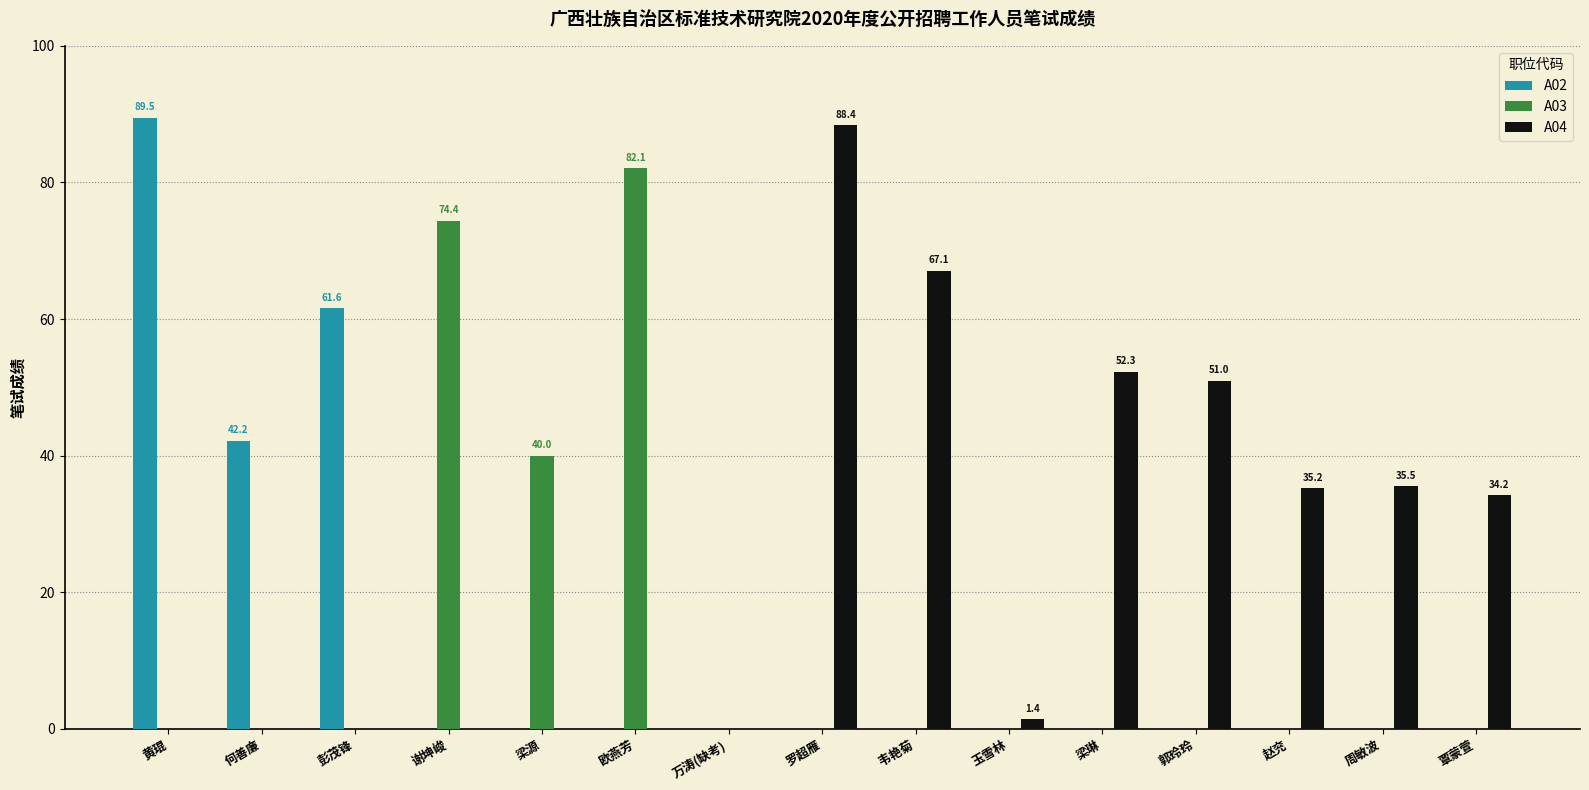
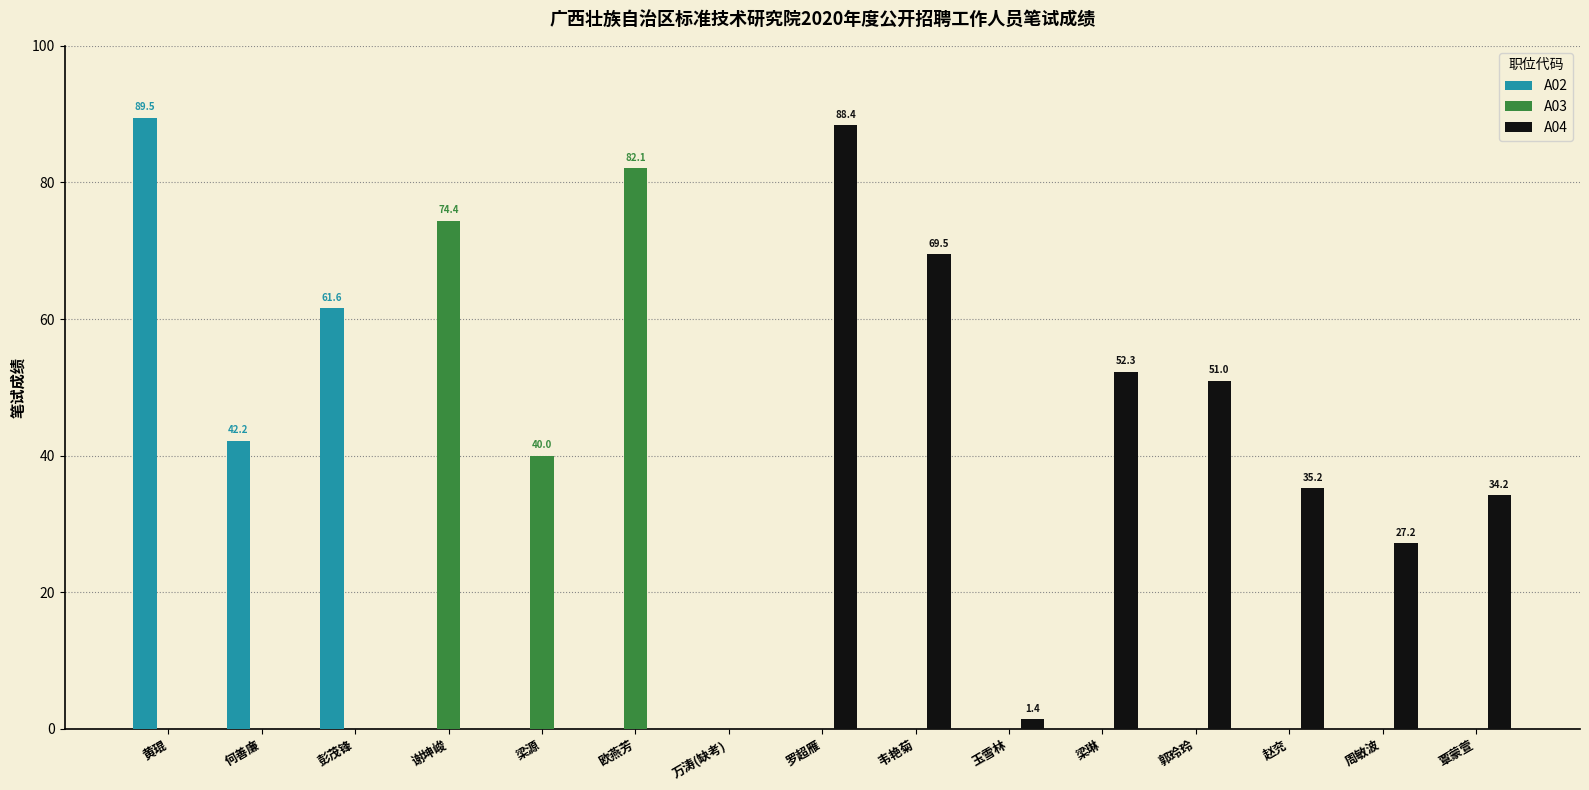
  {
    "A02": {
      "黄琨": 89.5,
      "何善廉": 42.2,
      "彭茂锋": 61.6
    },
    "A03": {
      "谢坤峻": 74.4,
      "梁源": 40.0,
      "欧燕芳": 82.1
    },
    "A04": {
      "罗超雁": 88.4,
-     "韦艳菊": 67.1,
+     "韦艳菊": 69.5,
      "玉雪林": 1.4,
      "梁琳": 52.3,
      "郭玲玲": 51.0,
      "赵兖": 35.2,
-     "周敏波": 35.5,
+     "周敏波": 27.2,
      "覃蒙萱": 34.2
    }
  }
